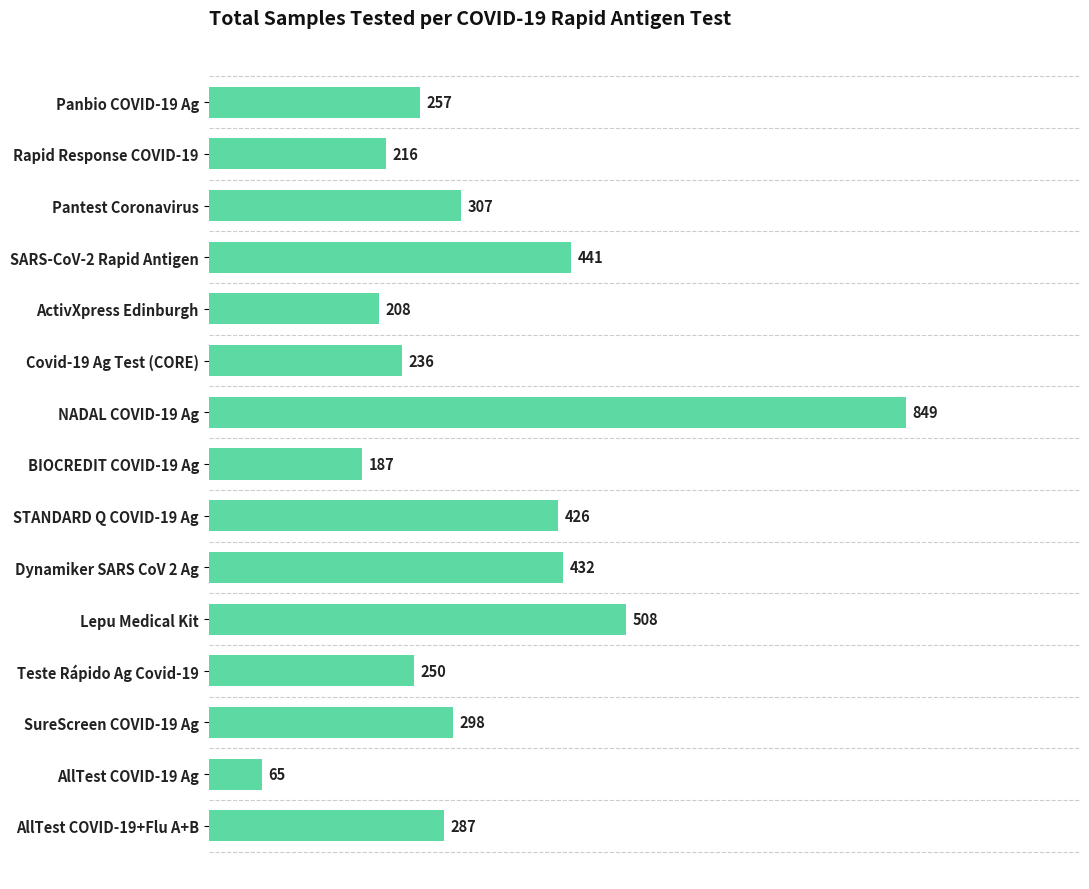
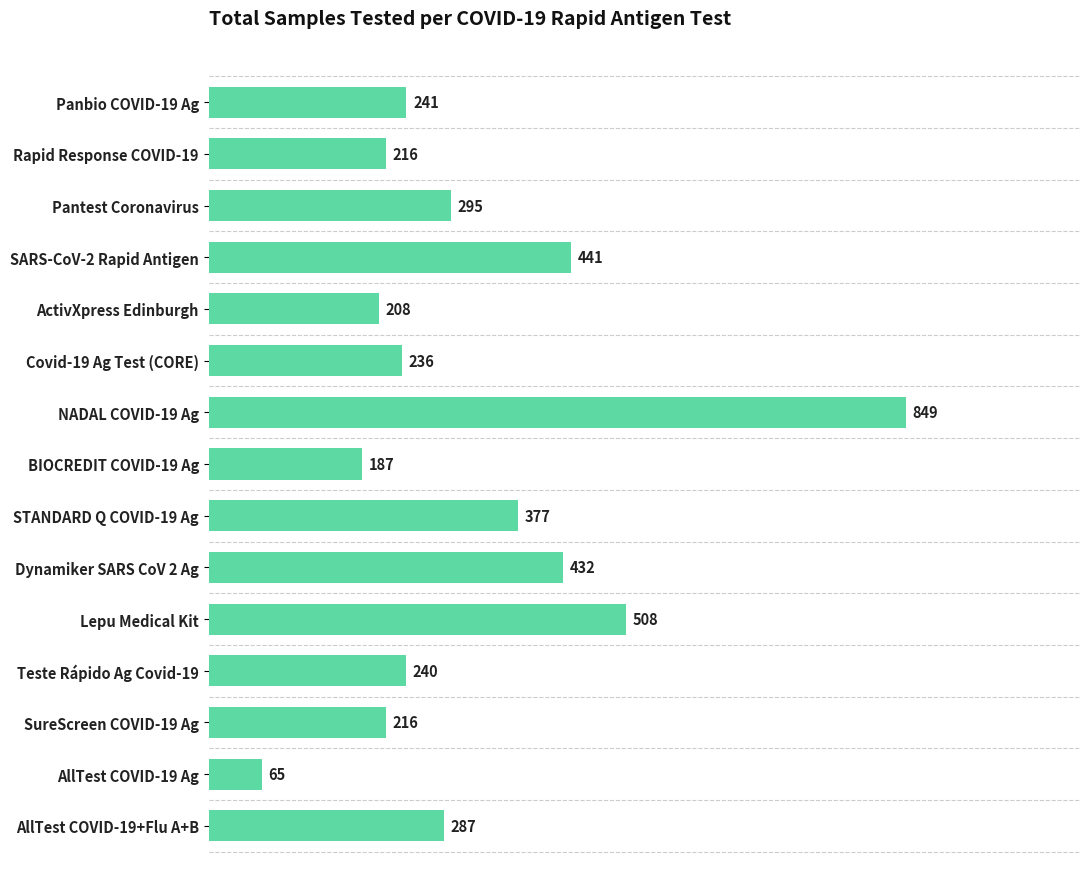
  {
-   "Panbio COVID-19 Ag": 257,
+   "Panbio COVID-19 Ag": 241,
    "Rapid Response COVID-19": 216,
-   "Pantest Coronavirus": 307,
+   "Pantest Coronavirus": 295,
    "SARS-CoV-2 Rapid Antigen": 441,
    "ActivXpress Edinburgh": 208,
    "Covid-19 Ag Test (CORE)": 236,
    "NADAL COVID-19 Ag": 849,
    "BIOCREDIT COVID-19 Ag": 187,
-   "STANDARD Q COVID-19 Ag": 426,
+   "STANDARD Q COVID-19 Ag": 377,
    "Dynamiker SARS CoV 2 Ag": 432,
    "Lepu Medical Kit": 508,
-   "Teste Rápido Ag Covid-19": 250,
-   "SureScreen COVID-19 Ag": 298,
+   "Teste Rápido Ag Covid-19": 240,
+   "SureScreen COVID-19 Ag": 216,
    "AllTest COVID-19 Ag": 65,
    "AllTest COVID-19+Flu A+B": 287
  }
